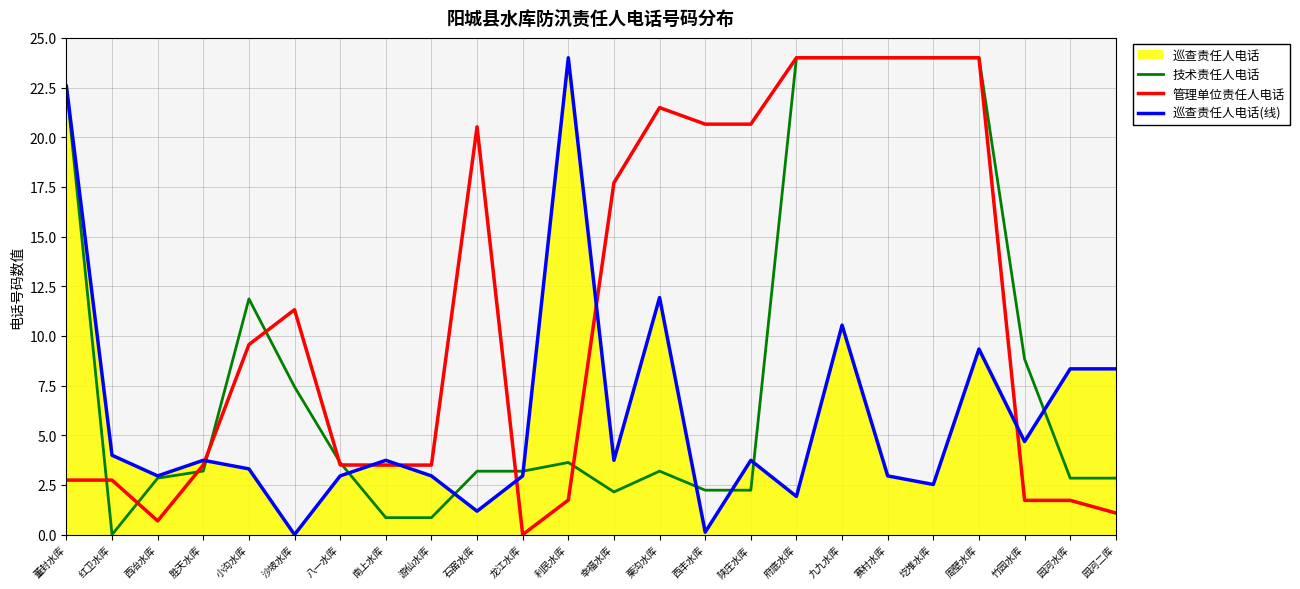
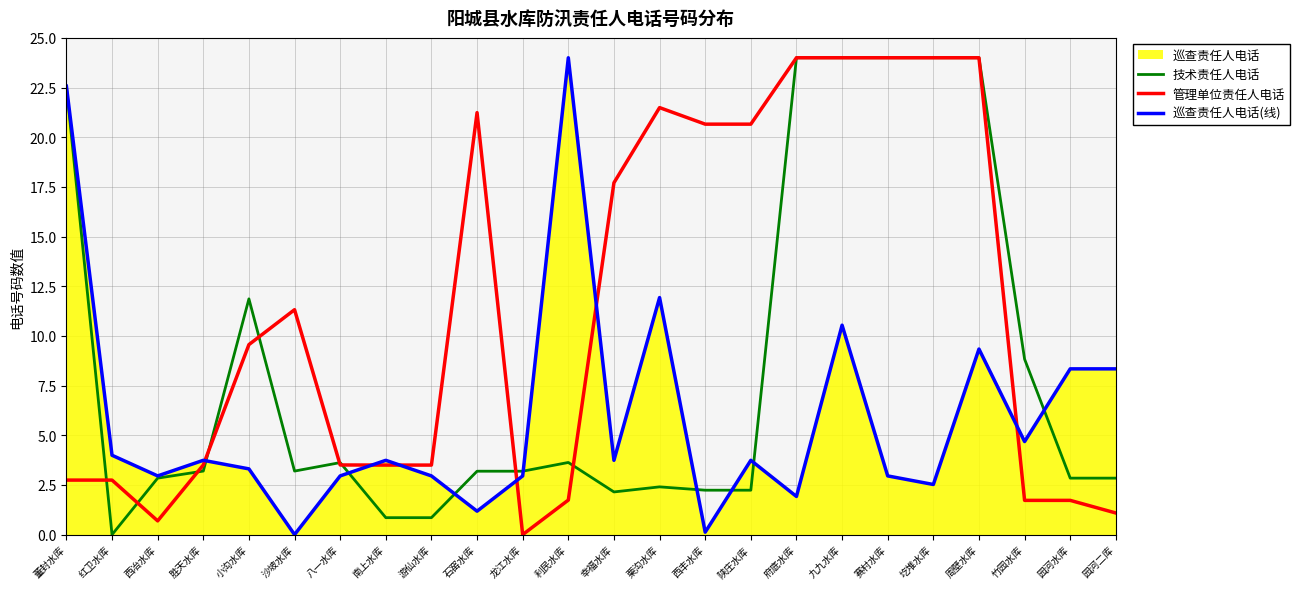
  {
    "技术责任人电话": {
      "红卫水库": 0.0,
      "胜天水库": 3.2,
      "小沟水库": 11.9,
-     "沙坡水库": 7.4,
+     "沙坡水库": 3.2,
      "南上水库": 0.9,
      "游仙水库": 0.9,
      "石窑水库": 3.2,
      "龙江水库": 3.2,
      "利民水库": 3.6,
      "幸福水库": 2.1,
-     "栗沟水库": 3.2,
+     "栗沟水库": 2.4,
      "西丰水库": 2.2,
      "陕庄水库": 2.2,
      "竹园水库": 8.8,
      "园河水库": 2.8,
      "园河二库": 2.8
    },
    "管理单位责任人电话": {
      "董封水库": 2.7,
      "红卫水库": 2.7,
      "西冶水库": 0.7,
      "胜天水库": 3.5,
      "小沟水库": 9.6,
      "沙坡水库": 11.3,
      "南上水库": 3.5,
      "游仙水库": 3.5,
-     "石窑水库": 20.5,
+     "石窑水库": 21.2,
      "龙江水库": 0.0,
      "利民水库": 1.7,
      "幸福水库": 17.7,
      "栗沟水库": 21.5,
      "西丰水库": 20.7,
      "陕庄水库": 20.7,
      "竹园水库": 1.7,
      "园河水库": 1.7,
      "园河二库": 1.1
    },
    "巡查责任人电话": {
      "红卫水库": 4.0,
      "胜天水库": 3.7,
      "小沟水库": 3.3,
      "沙坡水库": 0.0,
      "八一水库": 3.0,
      "南上水库": 3.7,
      "游仙水库": 3.0,
      "石窑水库": 1.2,
      "龙江水库": 3.0,
      "利民水库": 24.0,
      "幸福水库": 3.7,
      "栗沟水库": 11.9,
      "西丰水库": 0.1,
      "陕庄水库": 3.7,
      "府底水库": 1.9,
      "九九水库": 10.5,
      "赛村水库": 3.0,
      "圪堆水库": 2.5,
      "周壁水库": 9.3,
      "竹园水库": 4.7,
      "园河水库": 8.3,
      "园河二库": 8.3
    }
  }
